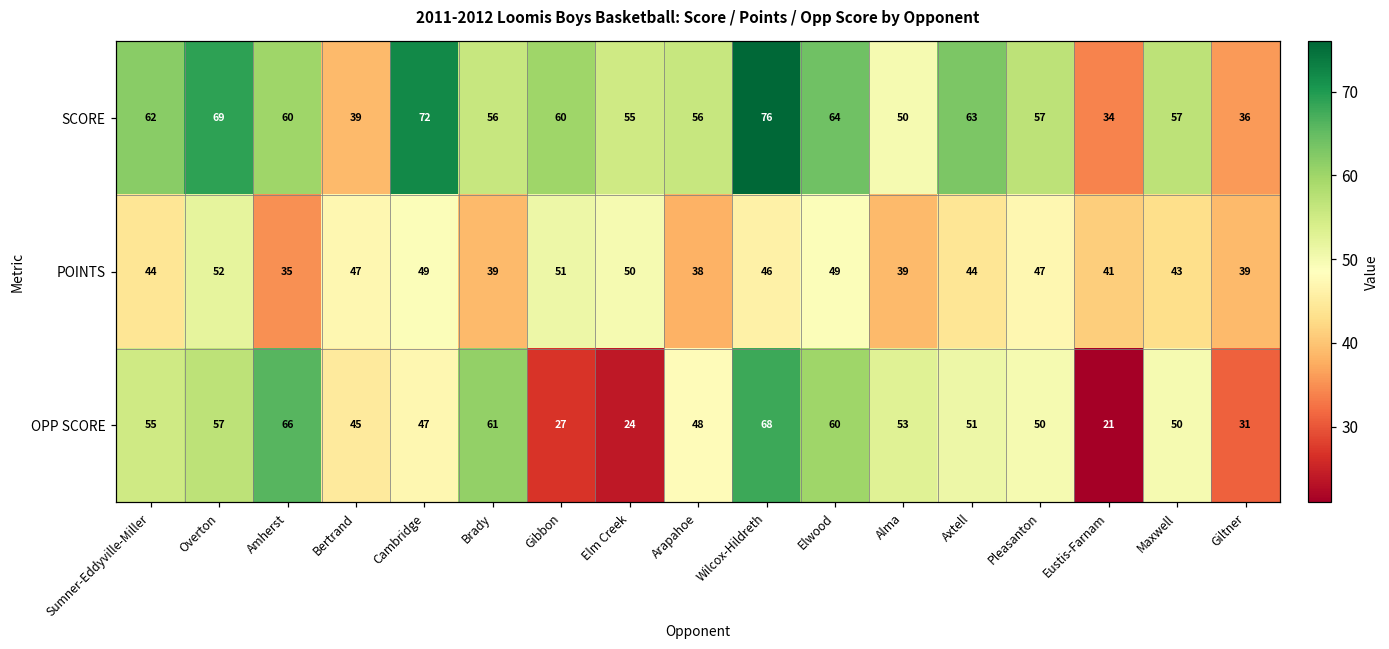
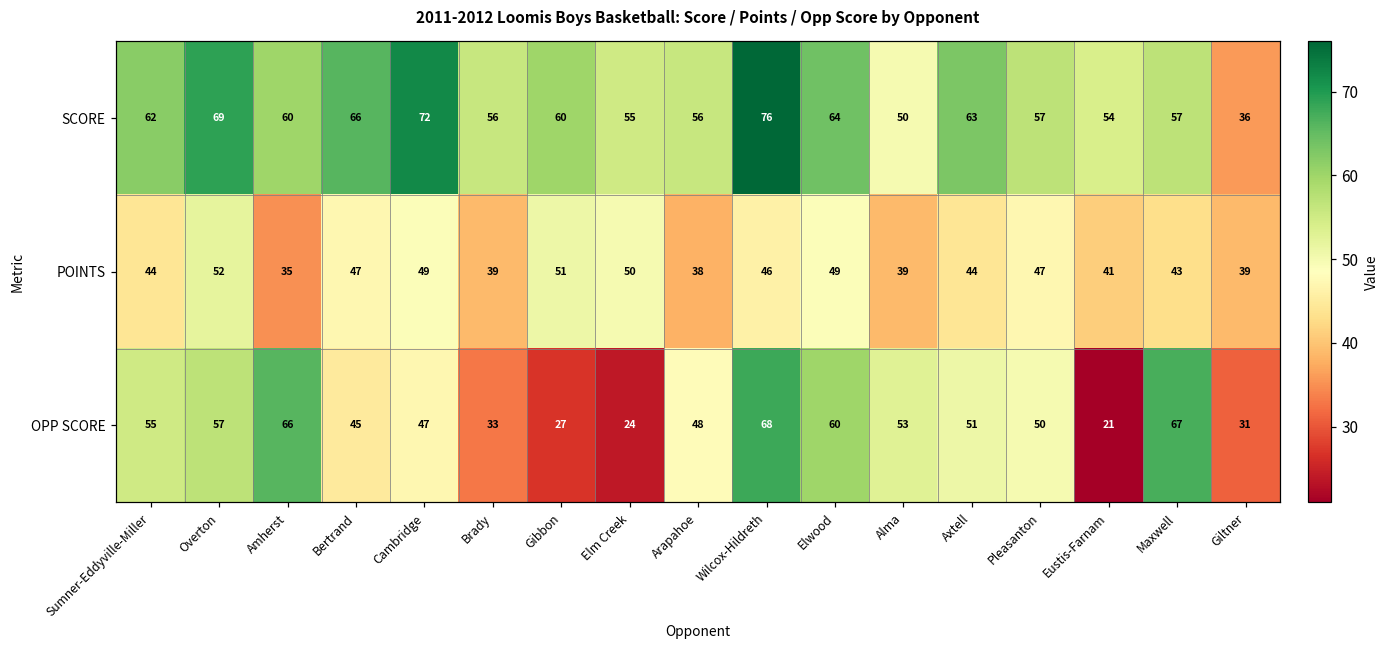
  {
    "SCORE": {
      "Sumner-Eddyville-Miller": 62,
      "Overton": 69,
      "Amherst": 60,
-     "Bertrand": 39,
+     "Bertrand": 66,
      "Cambridge": 72,
      "Brady": 56,
      "Gibbon": 60,
      "Elm Creek": 55,
      "Arapahoe": 56,
      "Wilcox-Hildreth": 76,
      "Elwood": 64,
      "Alma": 50,
      "Axtell": 63,
      "Pleasanton": 57,
-     "Eustis-Farnam": 34,
+     "Eustis-Farnam": 54,
      "Maxwell": 57,
      "Giltner": 36
    },
    "POINTS": {
      "Sumner-Eddyville-Miller": 44,
      "Overton": 52,
      "Amherst": 35,
      "Bertrand": 47,
      "Cambridge": 49,
      "Brady": 39,
      "Gibbon": 51,
      "Elm Creek": 50,
      "Arapahoe": 38,
      "Wilcox-Hildreth": 46,
      "Elwood": 49,
      "Alma": 39,
      "Axtell": 44,
      "Pleasanton": 47,
      "Eustis-Farnam": 41,
      "Maxwell": 43,
      "Giltner": 39
    },
    "OPP SCORE": {
      "Sumner-Eddyville-Miller": 55,
      "Overton": 57,
      "Amherst": 66,
      "Bertrand": 45,
      "Cambridge": 47,
-     "Brady": 61,
+     "Brady": 33,
      "Gibbon": 27,
      "Elm Creek": 24,
      "Arapahoe": 48,
      "Wilcox-Hildreth": 68,
      "Elwood": 60,
      "Alma": 53,
      "Axtell": 51,
      "Pleasanton": 50,
      "Eustis-Farnam": 21,
-     "Maxwell": 50,
+     "Maxwell": 67,
      "Giltner": 31
    }
  }
